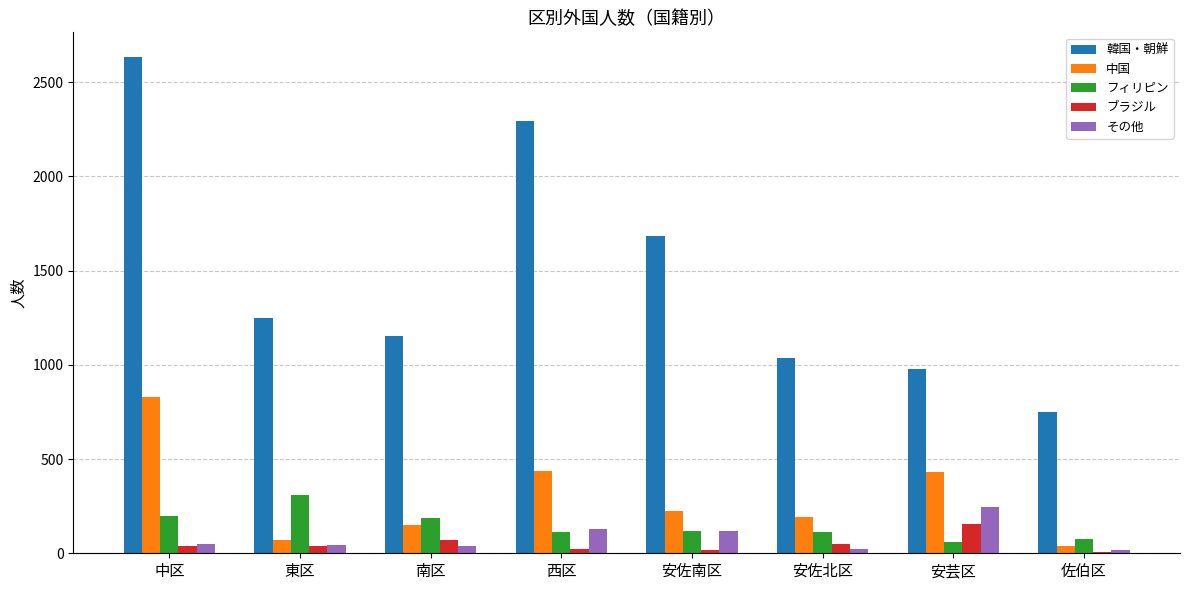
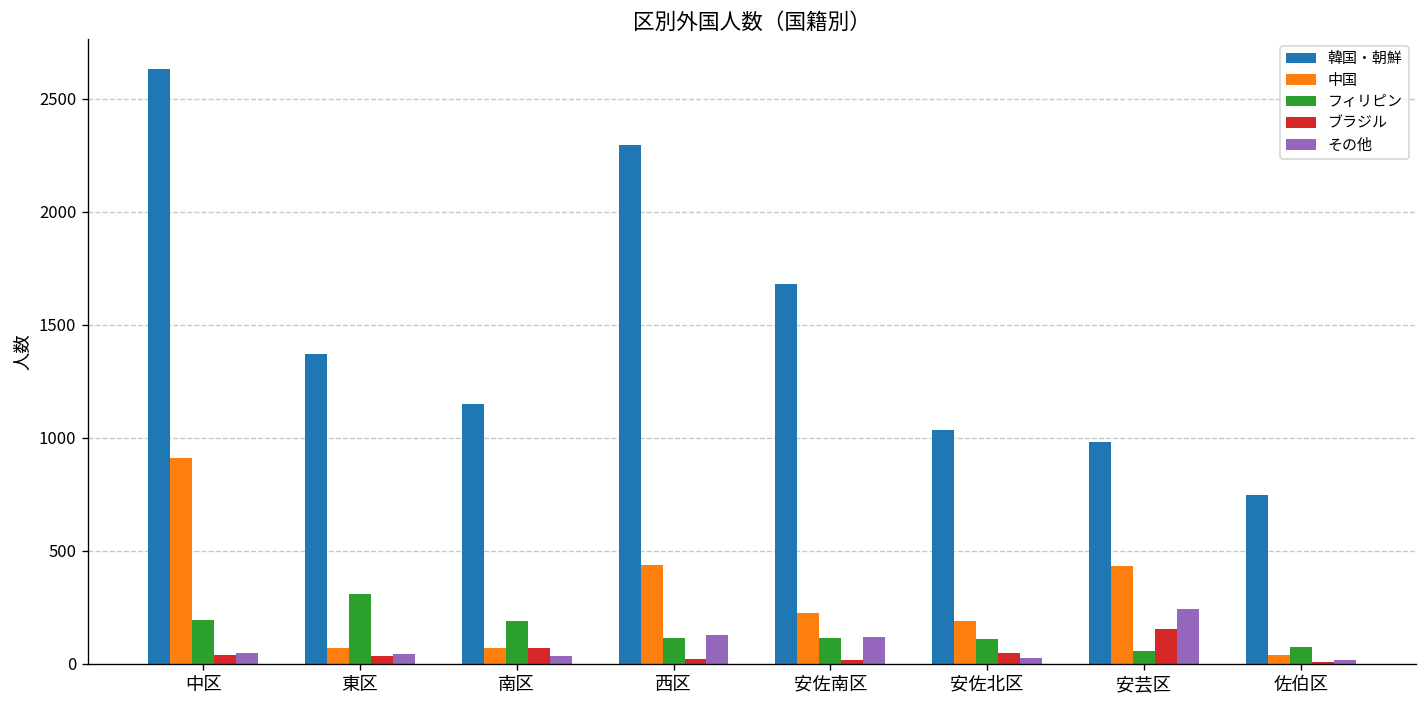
  {
    "韓国・朝鮮": {
      "中区": 2630,
-     "東区": 1250,
+     "東区": 1370,
      "南区": 1150,
      "西区": 2290,
      "安佐南区": 1680,
      "安佐北区": 1040,
      "安芸区": 980,
      "佐伯区": 750
    },
    "中国": {
-     "中区": 830,
+     "中区": 910,
      "東区": 70,
-     "南区": 150,
+     "南区": 70,
      "西区": 440,
      "安佐南区": 230,
      "安佐北区": 190,
      "安芸区": 430,
      "佐伯区": 40
    },
    "フィリピン": {
      "中区": 200,
      "東区": 310,
      "南区": 190,
      "西区": 110,
      "安佐南区": 120,
      "安佐北区": 110,
      "安芸区": 60,
      "佐伯区": 80
    },
    "ブラジル": {
      "中区": 40,
      "東区": 40,
      "南区": 70,
      "西区": 20,
      "安佐南区": 20,
      "安佐北区": 50,
      "安芸区": 150
    },
    "その他": {
      "中区": 50,
      "東区": 40,
      "南区": 40,
      "西区": 130,
      "安佐南区": 120,
      "安佐北区": 30,
      "安芸区": 240,
      "佐伯区": 20
    }
  }
